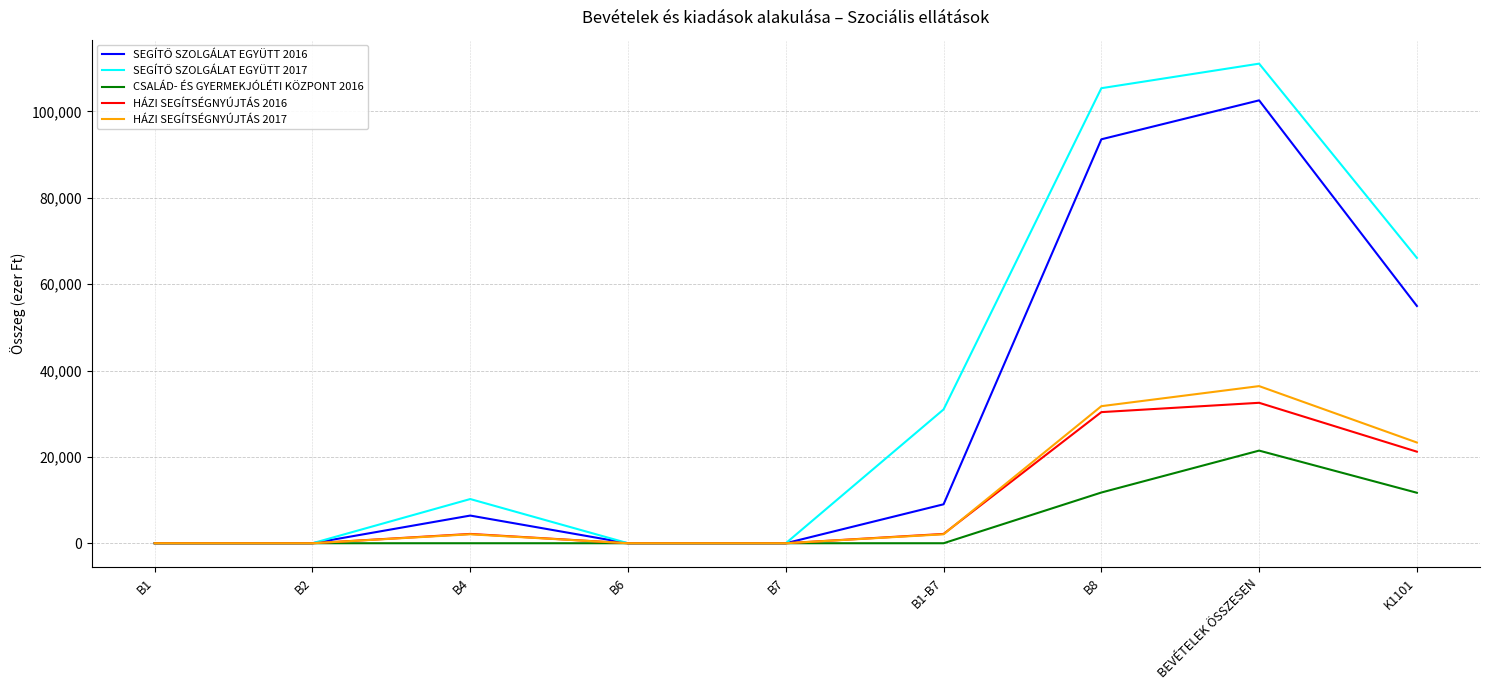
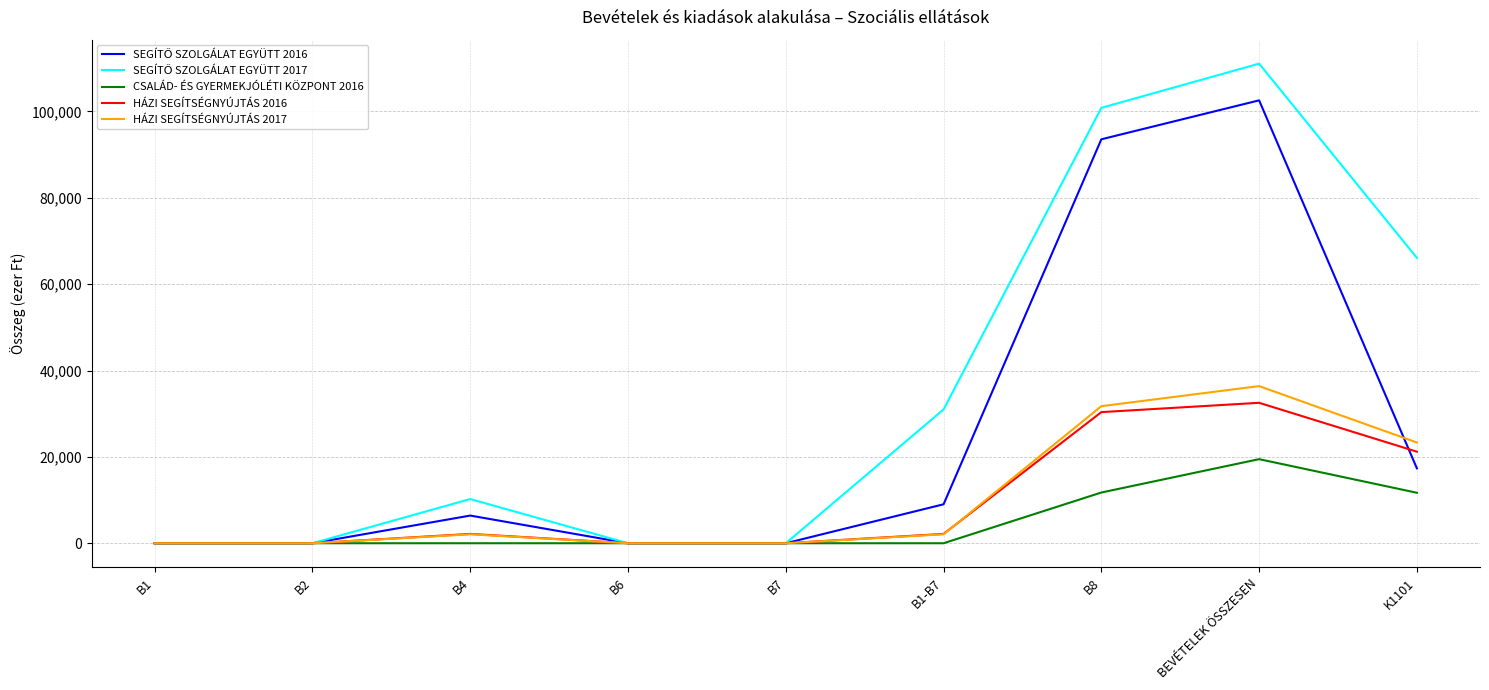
  {
    "SEGÍTŐ SZOLGÁLAT EGYÜTT 2016": {
      "B4": "6,000",
      "B1-B7": "9,000",
      "B8": "94,000",
      "BEVÉTELEK ÖSSZESEN": "103,000",
-     "K1101": "55,000"
+     "K1101": "17,000"
    },
    "SEGÍTŐ SZOLGÁLAT EGYÜTT 2017": {
      "B4": "10,000",
      "B1-B7": "31,000",
-     "B8": "105,000",
+     "B8": "101,000",
      "BEVÉTELEK ÖSSZESEN": "111,000",
      "K1101": "66,000"
    },
    "CSALÁD- ÉS GYERMEKJÓLÉTI KÖZPONT 2016": {
      "B4": "0",
      "B1-B7": "0",
      "B8": "12,000",
-     "BEVÉTELEK ÖSSZESEN": "21,000",
+     "BEVÉTELEK ÖSSZESEN": "19,000",
      "K1101": "12,000"
    },
    "HÁZI SEGÍTSÉGNYÚJTÁS 2016": {
      "B8": "30,000",
      "BEVÉTELEK ÖSSZESEN": "33,000",
      "K1101": "21,000"
    },
    "HÁZI SEGÍTSÉGNYÚJTÁS 2017": {
      "B8": "32,000",
      "BEVÉTELEK ÖSSZESEN": "36,000",
      "K1101": "23,000"
    }
  }
